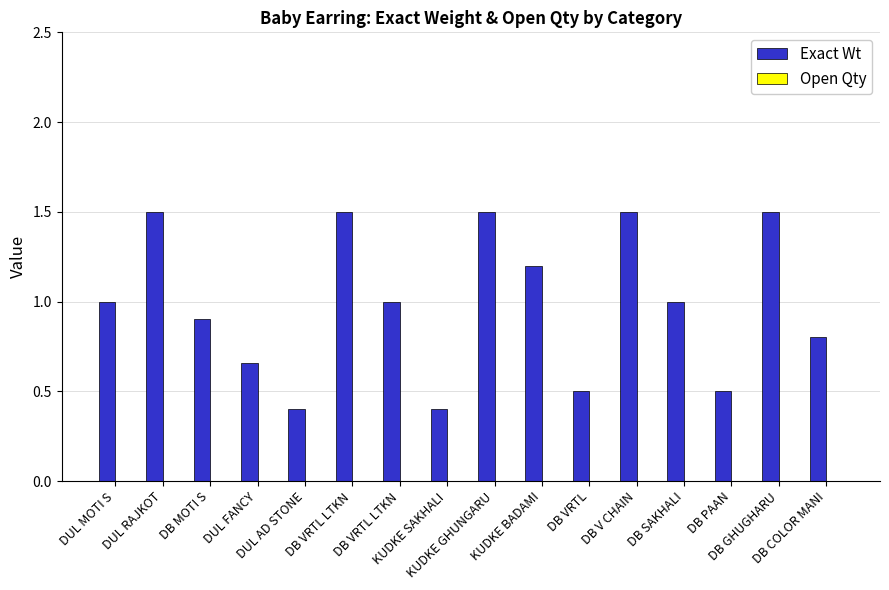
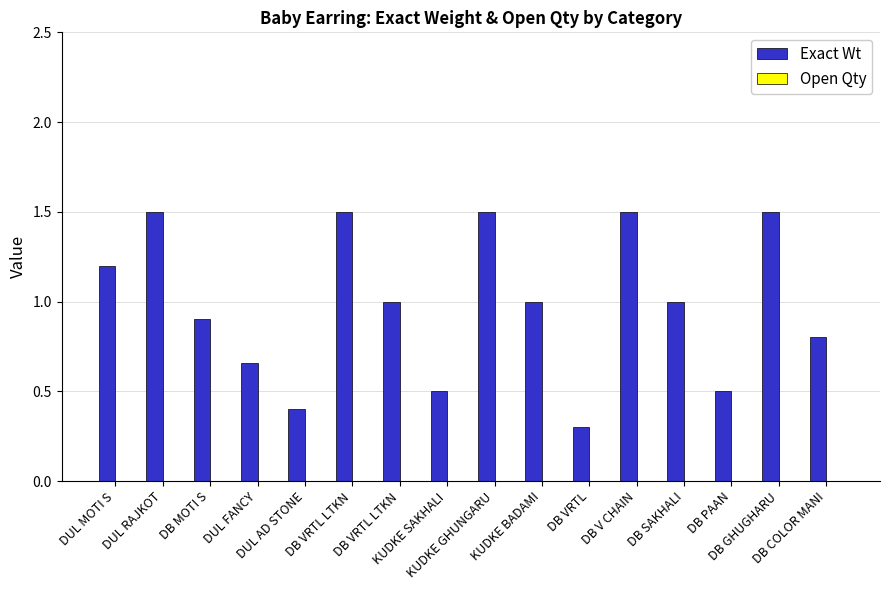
  {
    "Exact Wt": {
-     "DUL MOTI S": 1.0,
+     "DUL MOTI S": 1.2,
      "DUL RAJKOT": 1.5,
      "DB MOTI S": 0.9,
      "DUL FANCY": 0.66,
      "DUL AD STONE": 0.4,
-     "KUDKE SAKHALI": 0.4,
+     "KUDKE SAKHALI": 0.5,
      "KUDKE GHUNGARU": 1.5,
-     "KUDKE BADAMI": 1.2,
-     "DB VRTL": 0.5,
+     "KUDKE BADAMI": 1.0,
+     "DB VRTL": 0.3,
      "DB V CHAIN": 1.5,
      "DB SAKHALI": 1.0,
      "DB PAAN": 0.5,
      "DB GHUGHARU": 1.5,
      "DB COLOR MANI": 0.8
    },
    "Open Qty": {
      "DUL MOTI S": 0.0,
      "DUL RAJKOT": 0.0,
      "DB MOTI S": 0.0,
      "DUL FANCY": 0.0,
      "DUL AD STONE": 0.0,
      "KUDKE SAKHALI": 0.0,
      "KUDKE GHUNGARU": 0.0,
      "KUDKE BADAMI": 0.0,
      "DB VRTL": 0.0,
      "DB V CHAIN": 0.0,
      "DB SAKHALI": 0.0,
      "DB PAAN": 0.0,
      "DB GHUGHARU": 0.0,
      "DB COLOR MANI": 0.0
    }
  }
